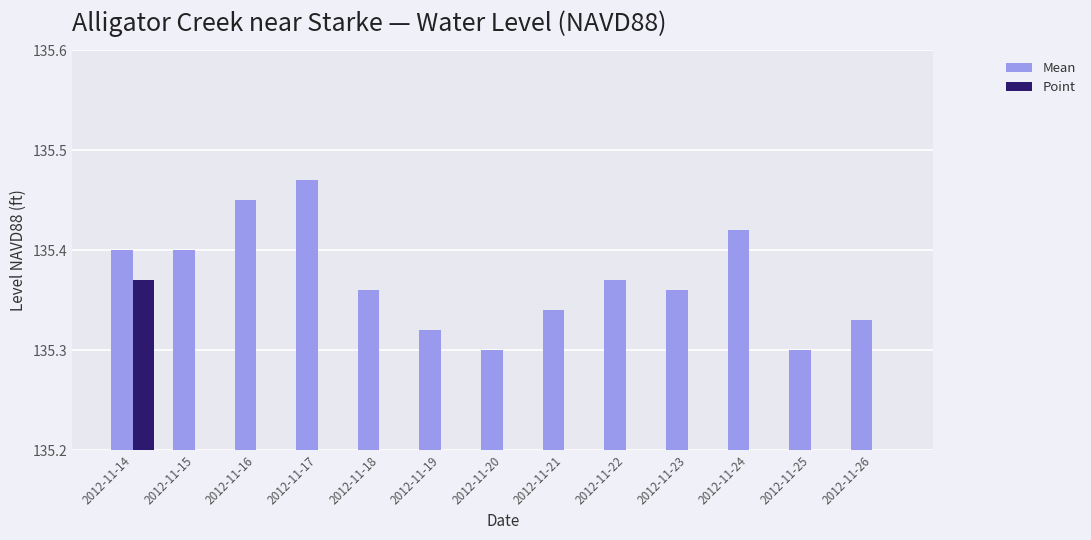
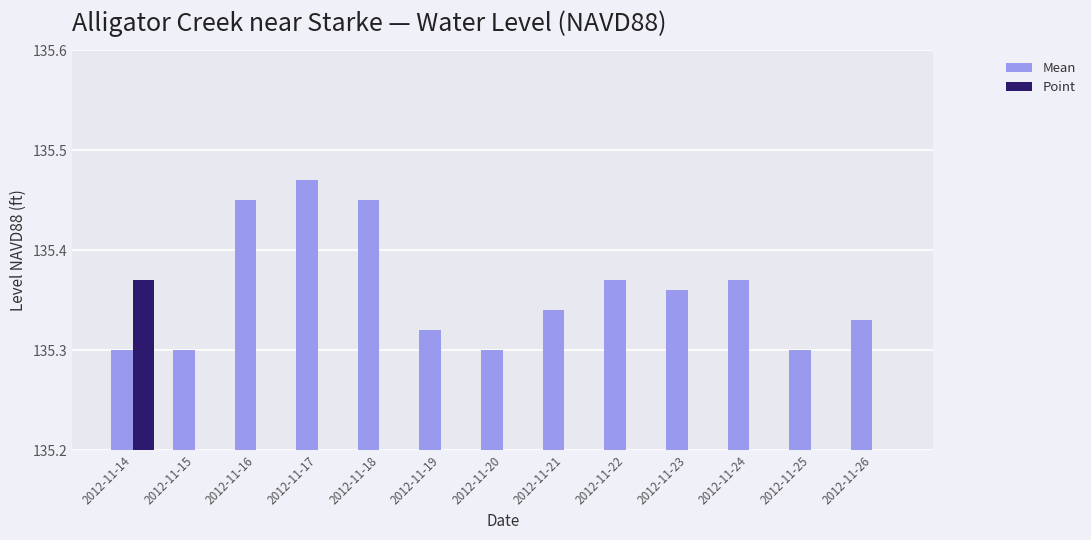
  {
    "Mean": {
-     "2012-11-14": 135.4,
-     "2012-11-15": 135.4,
+     "2012-11-14": 135.3,
+     "2012-11-15": 135.3,
      "2012-11-16": 135.45,
      "2012-11-17": 135.47,
-     "2012-11-18": 135.36,
+     "2012-11-18": 135.45,
      "2012-11-19": 135.32,
      "2012-11-20": 135.30,
      "2012-11-21": 135.34,
      "2012-11-22": 135.37,
      "2012-11-23": 135.36,
-     "2012-11-24": 135.42,
+     "2012-11-24": 135.37,
      "2012-11-25": 135.30,
      "2012-11-26": 135.33
    },
    "Point": {
      "2012-11-14": 135.37
    }
  }
